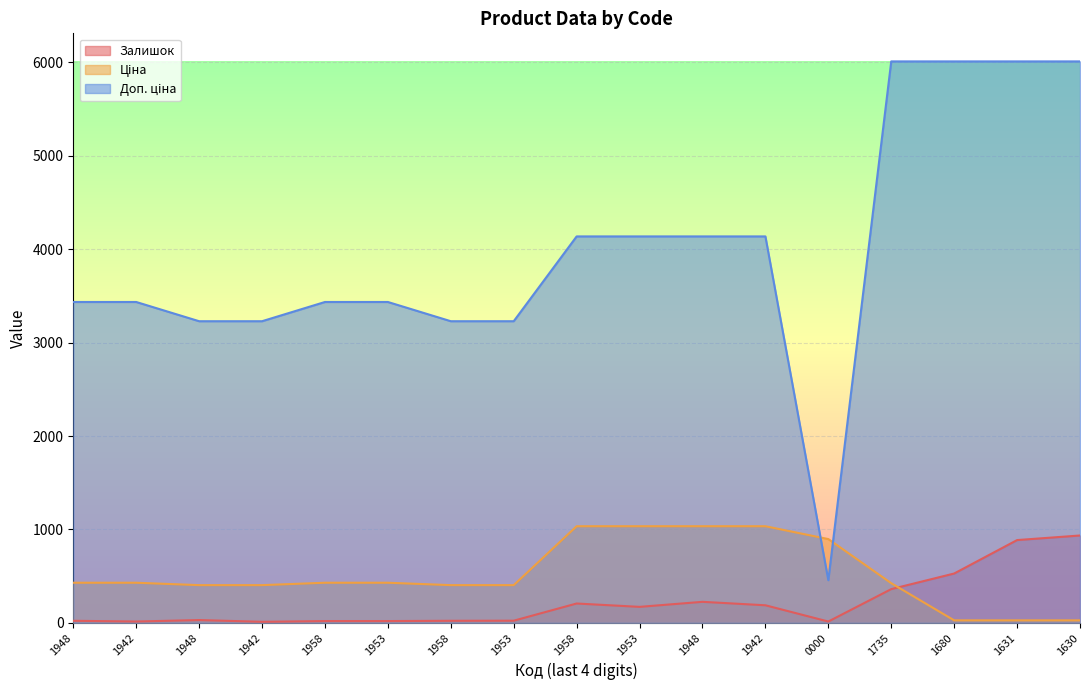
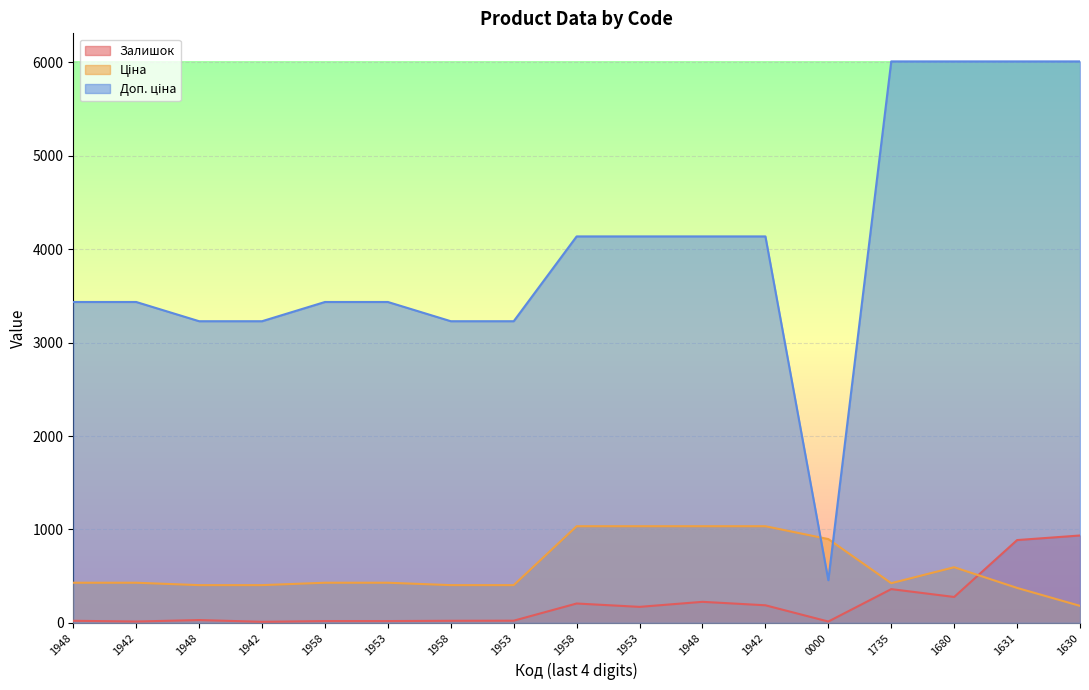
  {
    "Залишок": {
      "0000": 0,
      "1735": 400,
-     "1680": 500,
+     "1680": 300,
      "1631": 900,
      "1630": 900
    },
    "Ціна": {
      "0000": 900,
      "1735": 400,
-     "1680": 0,
-     "1631": 0,
-     "1630": 0
+     "1680": 600,
+     "1631": 400,
+     "1630": 200
    },
    "Доп. ціна": {
      "0000": 500,
      "1735": 6000,
      "1680": 6000,
      "1631": 6000,
      "1630": 6000
    }
  }
